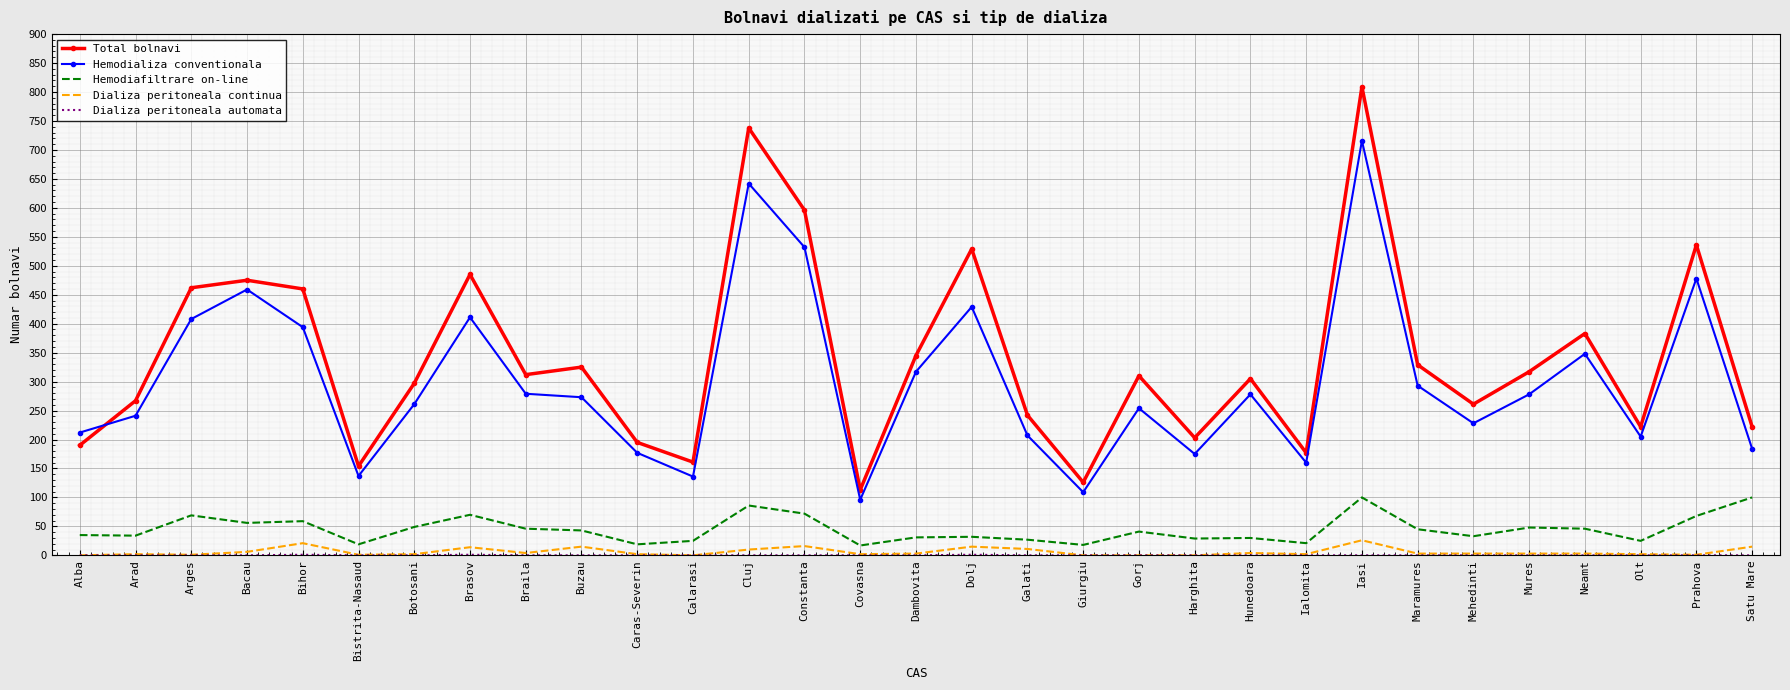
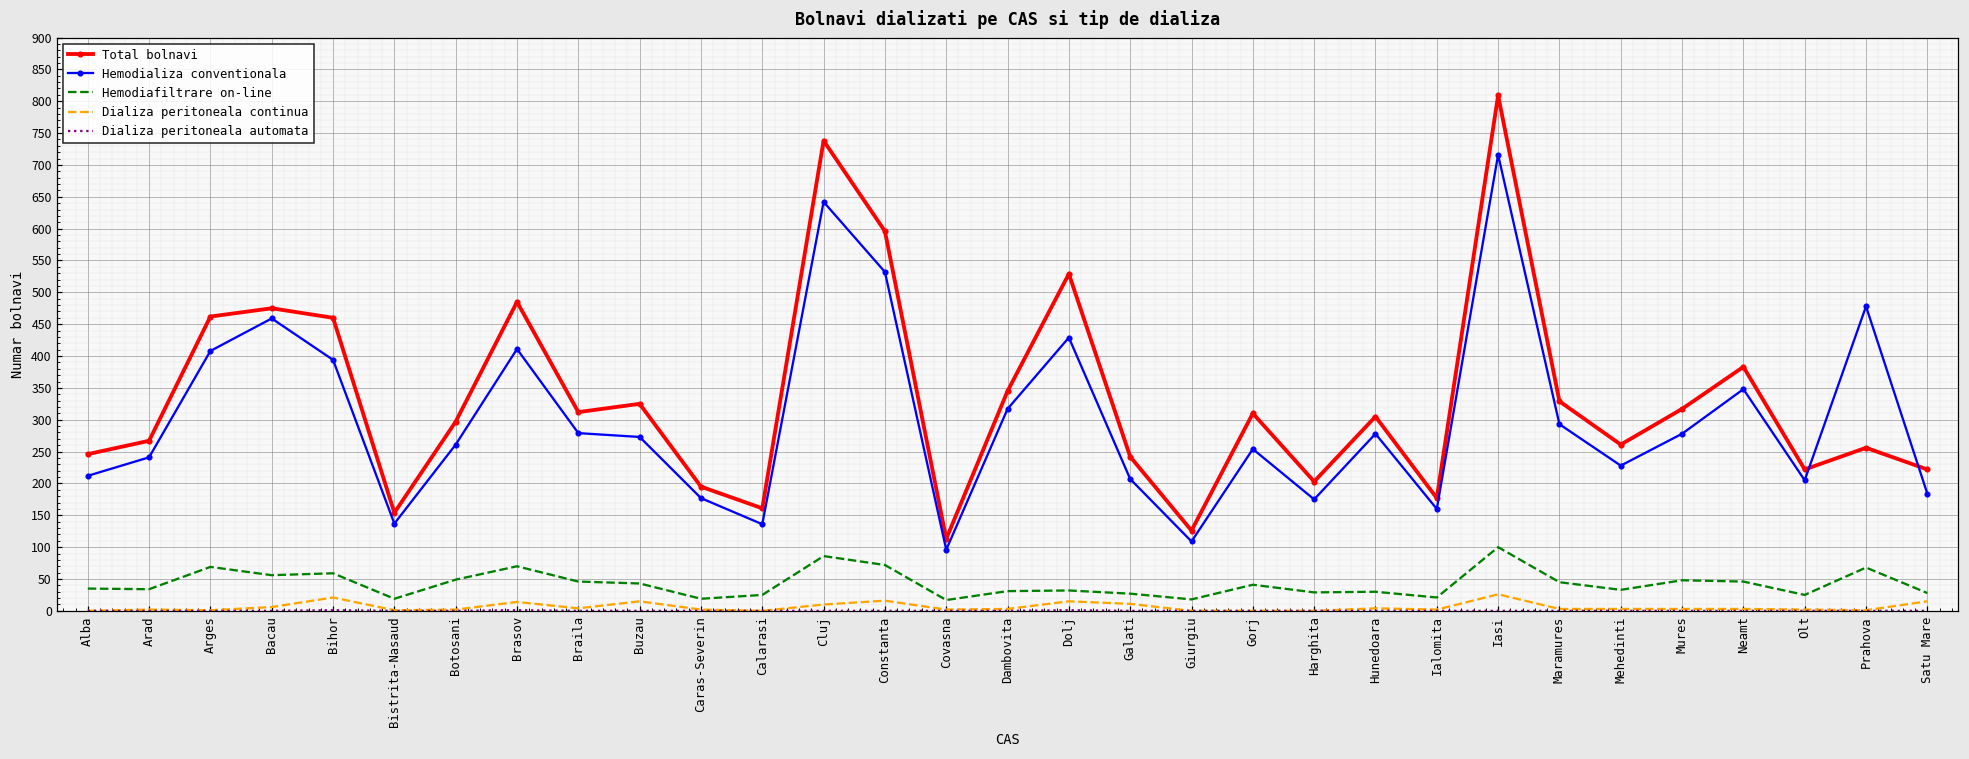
  {
    "Total bolnavi": {
-     "Alba": 190,
+     "Alba": 250,
      "Arad": 270,
      "Arges": 460,
      "Bacau": 480,
      "Bihor": 460,
      "Bistrita-Nasaud": 150,
      "Botosani": 300,
      "Brasov": 490,
      "Braila": 310,
      "Buzau": 330,
      "Caras-Severin": 200,
      "Calarasi": 160,
      "Cluj": 740,
      "Constanta": 600,
      "Covasna": 110,
      "Dambovita": 350,
      "Dolj": 530,
      "Galati": 240,
      "Giurgiu": 130,
      "Gorj": 310,
      "Harghita": 200,
      "Hunedoara": 310,
      "Ialomita": 180,
      "Iasi": 810,
      "Maramures": 330,
      "Mehedinti": 260,
      "Mures": 320,
      "Neamt": 380,
      "Olt": 220,
-     "Prahova": 540,
+     "Prahova": 260,
      "Satu Mare": 220
    },
    "Hemodializa conventionala": {
      "Alba": 210,
      "Arad": 240,
      "Arges": 410,
      "Bacau": 460,
      "Bihor": 390,
      "Bistrita-Nasaud": 140,
      "Botosani": 260,
      "Brasov": 410,
      "Braila": 280,
      "Buzau": 270,
      "Caras-Severin": 180,
      "Calarasi": 140,
      "Cluj": 640,
      "Constanta": 530,
      "Covasna": 100,
      "Dambovita": 320,
      "Dolj": 430,
      "Galati": 210,
      "Giurgiu": 110,
      "Gorj": 250,
      "Harghita": 180,
      "Hunedoara": 280,
      "Ialomita": 160,
      "Iasi": 720,
      "Maramures": 290,
      "Mehedinti": 230,
      "Mures": 280,
      "Neamt": 350,
      "Olt": 210,
      "Prahova": 480,
      "Satu Mare": 180
    },
    "Hemodiafiltrare on-line": {
      "Alba": 40,
      "Arad": 30,
      "Arges": 70,
      "Bacau": 60,
      "Bihor": 60,
      "Bistrita-Nasaud": 20,
      "Botosani": 50,
      "Brasov": 70,
      "Braila": 50,
      "Buzau": 40,
      "Caras-Severin": 20,
      "Calarasi": 30,
      "Cluj": 90,
      "Constanta": 70,
      "Covasna": 20,
      "Dambovita": 30,
      "Dolj": 30,
      "Galati": 30,
      "Giurgiu": 20,
      "Gorj": 40,
      "Harghita": 30,
      "Hunedoara": 30,
      "Ialomita": 20,
      "Iasi": 100,
      "Maramures": 50,
      "Mehedinti": 30,
      "Mures": 50,
      "Neamt": 50,
      "Olt": 30,
      "Prahova": 70,
-     "Satu Mare": 100
+     "Satu Mare": 30
    },
    "Dializa peritoneala continua": {
      "Bacau": 10,
      "Bihor": 20,
      "Brasov": 10,
      "Buzau": 20,
      "Cluj": 10,
      "Constanta": 20,
      "Dolj": 20,
      "Galati": 10,
      "Iasi": 30,
      "Satu Mare": 20
    },
    "Dializa peritoneala automata": {
      "Bacau": 0,
      "Bihor": 0,
      "Brasov": 0,
      "Buzau": 0,
      "Cluj": 0,
      "Constanta": 0,
      "Dolj": 0,
      "Galati": 0,
      "Iasi": 0,
      "Satu Mare": 0
    }
  }
